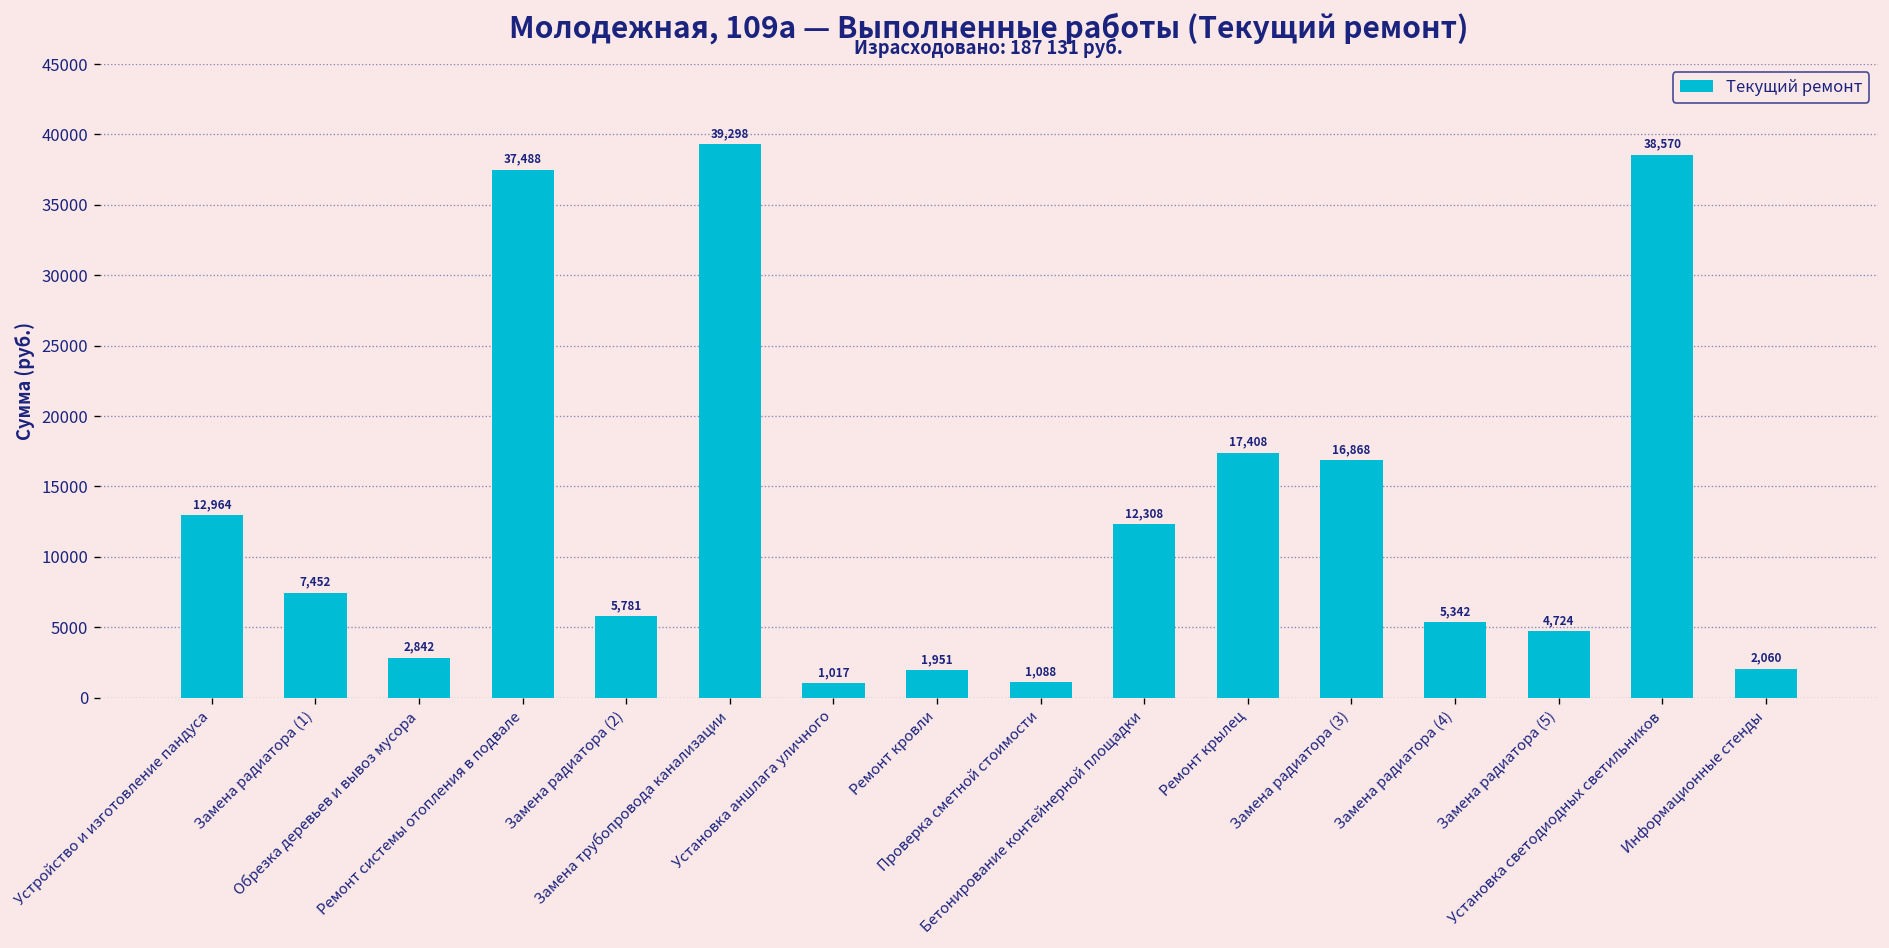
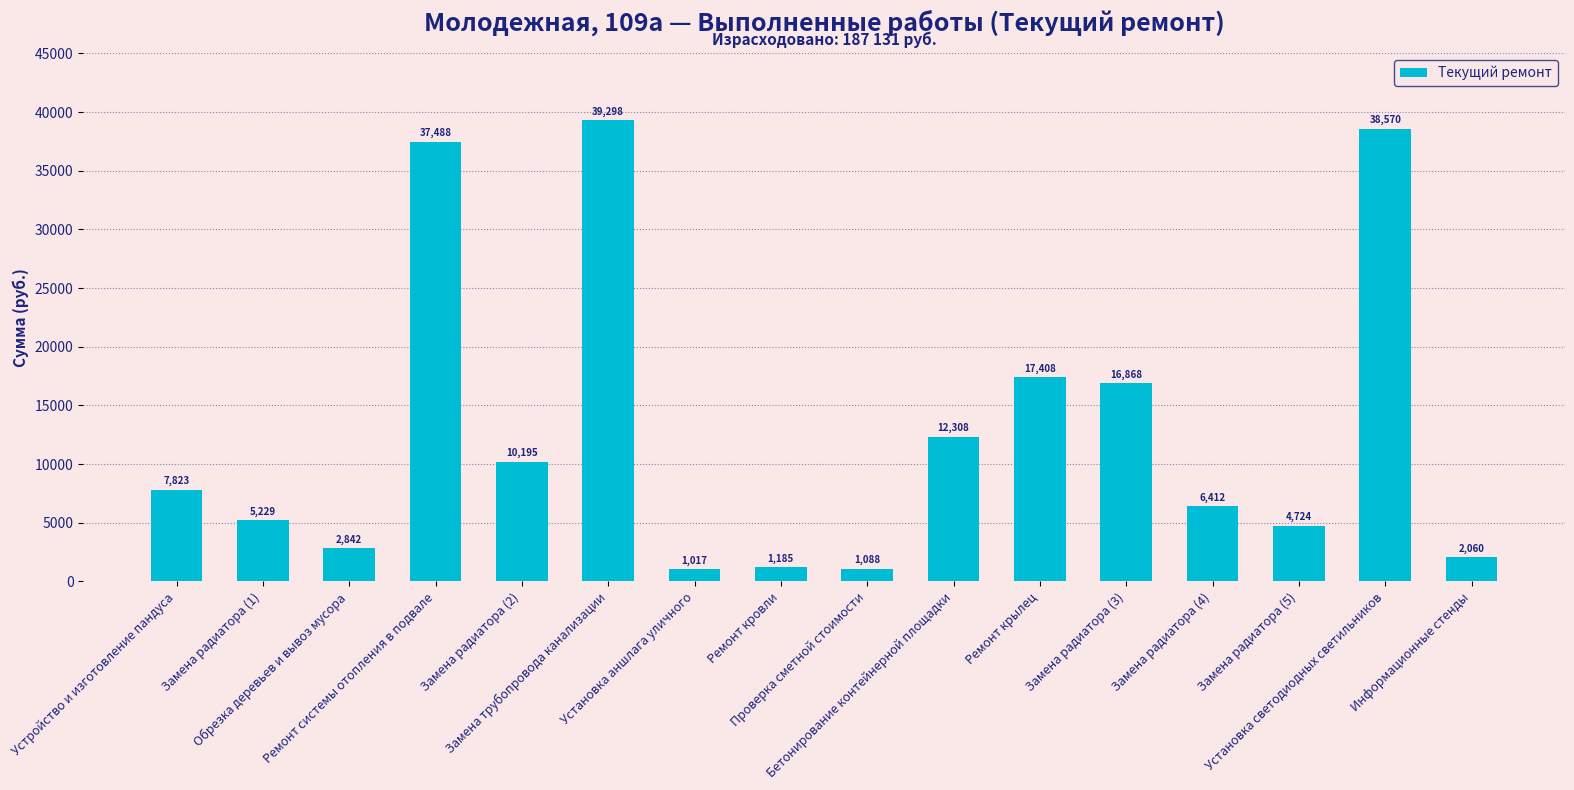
  {
-   "Устройство и изготовление пандуса": "12,964",
-   "Замена радиатора (1)": "7,452",
+   "Устройство и изготовление пандуса": "7,823",
+   "Замена радиатора (1)": "5,229",
    "Обрезка деревьев и вывоз мусора": "2,842",
    "Ремонт системы отопления в подвале": "37,488",
-   "Замена радиатора (2)": "5,781",
+   "Замена радиатора (2)": "10,195",
    "Замена трубопровода канализации": "39,298",
    "Установка аншлага уличного": "1,017",
-   "Ремонт кровли": "1,951",
+   "Ремонт кровли": "1,185",
    "Проверка сметной стоимости": "1,088",
    "Бетонирование контейнерной площадки": "12,308",
    "Ремонт крылец": "17,408",
    "Замена радиатора (3)": "16,868",
-   "Замена радиатора (4)": "5,342",
+   "Замена радиатора (4)": "6,412",
    "Замена радиатора (5)": "4,724",
    "Установка светодиодных светильников": "38,570",
    "Информационные стенды": "2,060"
  }
